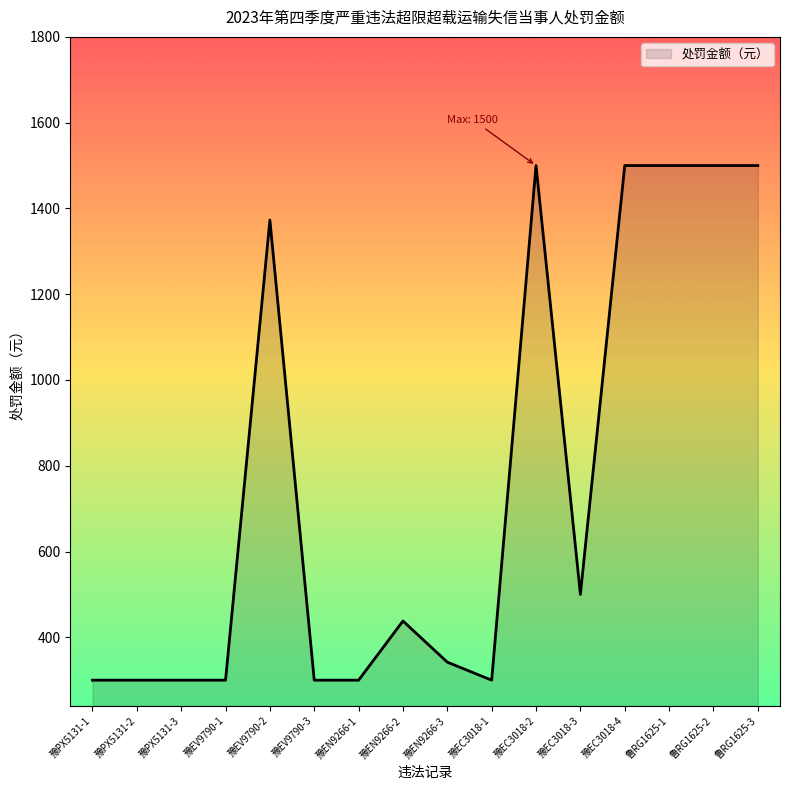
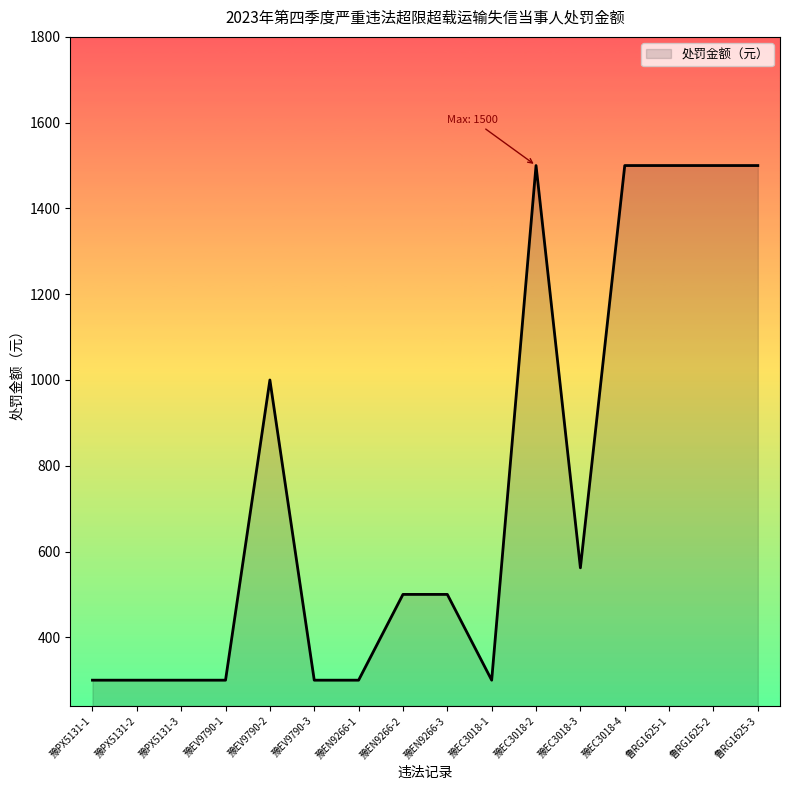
  {
    "豫PX5131-1": 300,
    "豫PX5131-2": 300,
    "豫PX5131-3": 300,
    "豫EV9790-1": 300,
-   "豫EV9790-2": 1370,
+   "豫EV9790-2": 1000,
    "豫EV9790-3": 300,
    "豫EN9266-1": 300,
-   "豫EN9266-2": 440,
-   "豫EN9266-3": 340,
+   "豫EN9266-2": 500,
+   "豫EN9266-3": 500,
    "豫EC3018-1": 300,
-   "豫EC3018-3": 500,
+   "豫EC3018-3": 560,
    "豫EC3018-4": 1500,
    "鲁RG1625-1": 1500,
    "鲁RG1625-2": 1500,
    "鲁RG1625-3": 1500
  }
